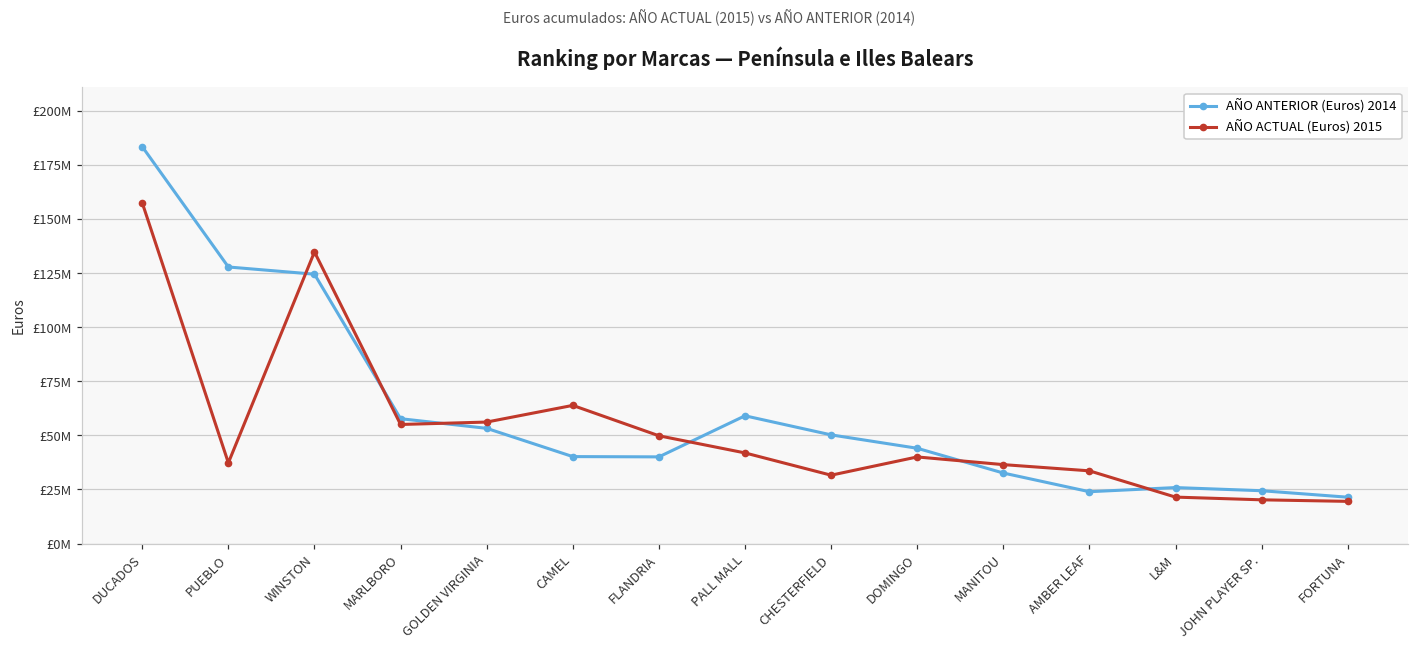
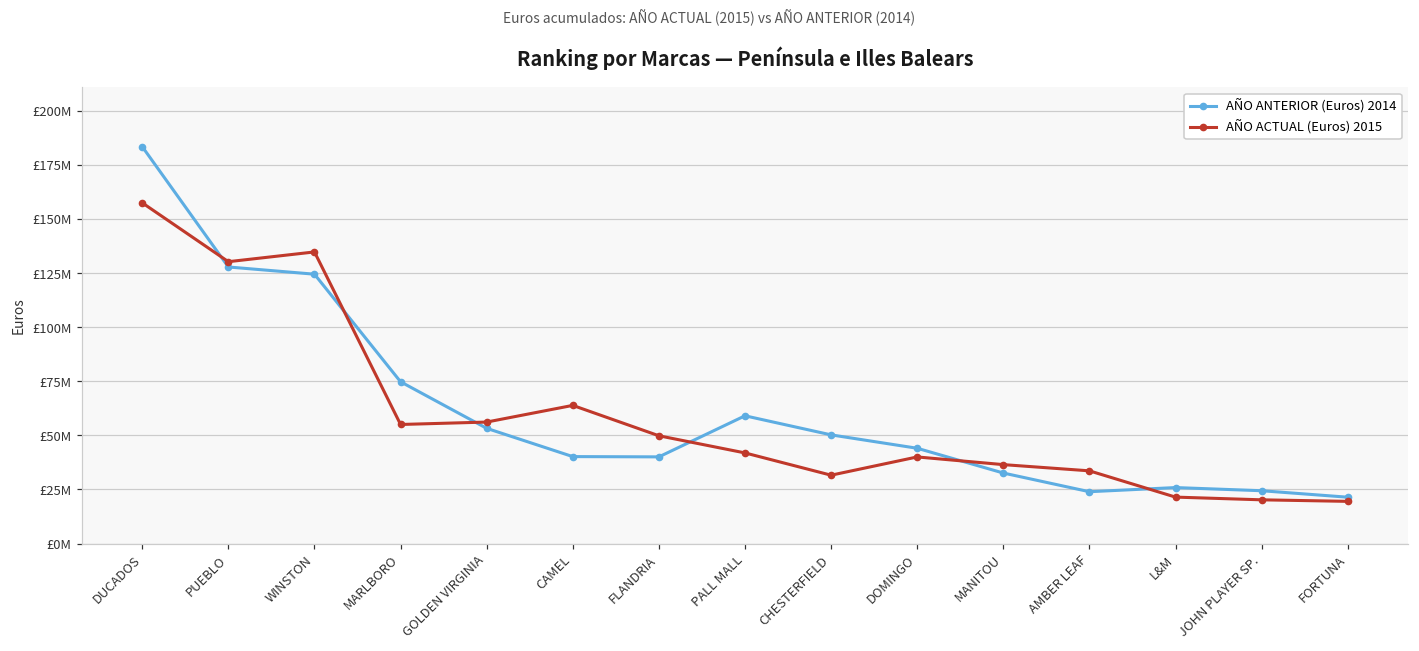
  {
    "AÑO ANTERIOR (Euros) 2014": {
      "DUCADOS": "£183000000",
      "PUEBLO": "£128000000",
      "WINSTON": "£124000000",
-     "MARLBORO": "£58000000",
+     "MARLBORO": "£75000000",
      "GOLDEN VIRGINIA": "£53000000",
      "CAMEL": "£40000000",
      "FLANDRIA": "£40000000",
      "PALL MALL": "£59000000",
      "CHESTERFIELD": "£50000000",
      "DOMINGO": "£44000000",
      "MANITOU": "£33000000",
      "AMBER LEAF": "£24000000",
      "L&M": "£26000000",
      "JOHN PLAYER SP.": "£24000000",
      "FORTUNA": "£21000000"
    },
    "AÑO ACTUAL (Euros) 2015": {
      "DUCADOS": "£157000000",
-     "PUEBLO": "£37000000",
+     "PUEBLO": "£130000000",
      "WINSTON": "£135000000",
      "MARLBORO": "£55000000",
      "GOLDEN VIRGINIA": "£56000000",
      "CAMEL": "£64000000",
      "FLANDRIA": "£50000000",
      "PALL MALL": "£42000000",
      "CHESTERFIELD": "£32000000",
      "DOMINGO": "£40000000",
      "MANITOU": "£36000000",
      "AMBER LEAF": "£34000000",
      "L&M": "£21000000",
      "JOHN PLAYER SP.": "£20000000",
      "FORTUNA": "£19000000"
    }
  }
